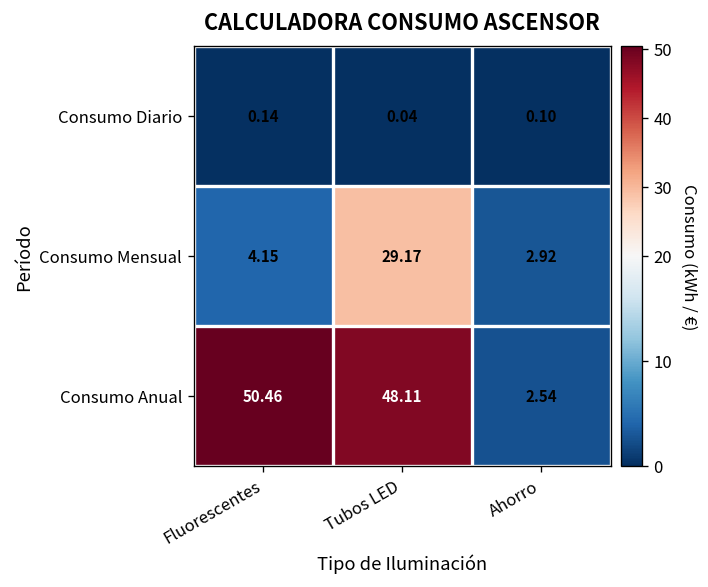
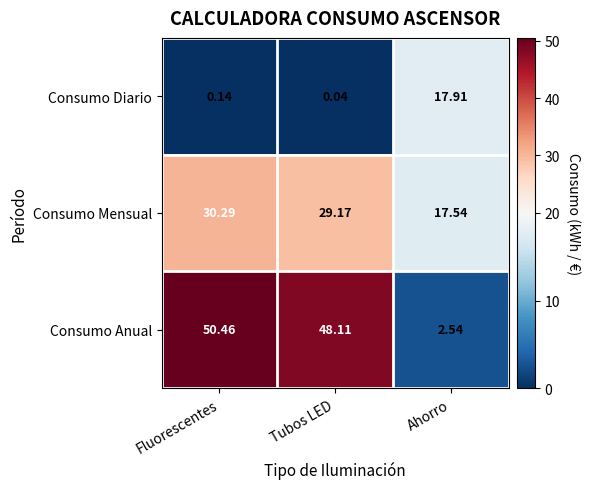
  {
    "Consumo Diario": {
      "Fluorescentes": 0.14,
      "Tubos LED": 0.04,
-     "Ahorro": 0.10
+     "Ahorro": 17.91
    },
    "Consumo Mensual": {
-     "Fluorescentes": 4.15,
+     "Fluorescentes": 30.29,
      "Tubos LED": 29.17,
-     "Ahorro": 2.92
+     "Ahorro": 17.54
    },
    "Consumo Anual": {
      "Fluorescentes": 50.46,
      "Tubos LED": 48.11,
      "Ahorro": 2.54
    }
  }
